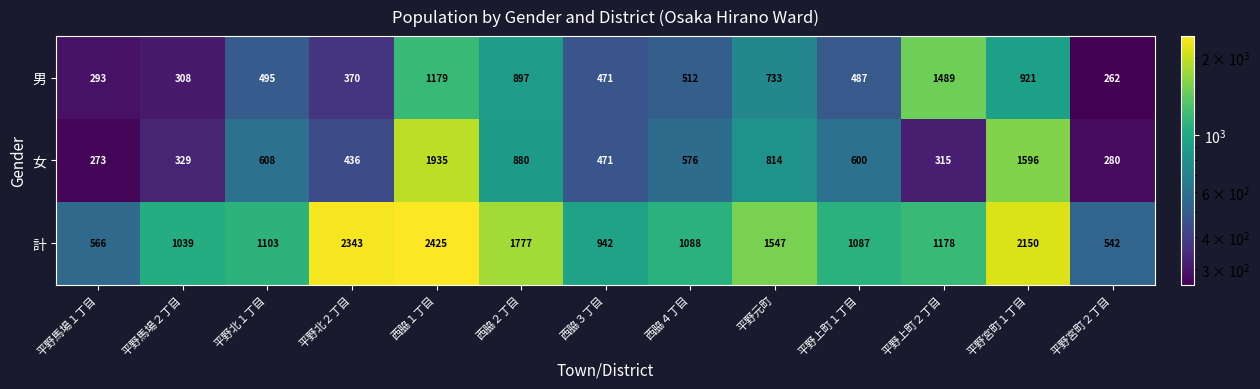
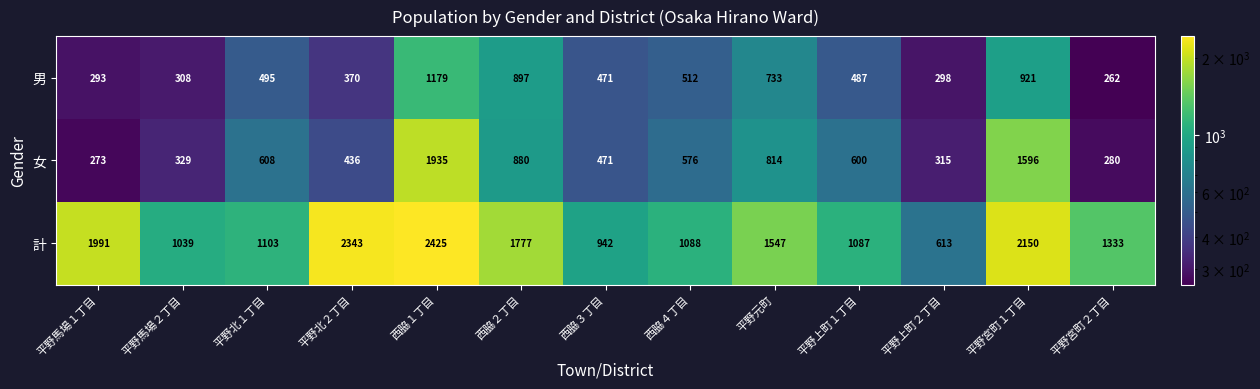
  {
    "男": {
      "平野馬場１丁目": 293,
      "平野馬場２丁目": 308,
      "平野北１丁目": 495,
      "平野北２丁目": 370,
      "西脇１丁目": 1179,
      "西脇２丁目": 897,
      "西脇３丁目": 471,
      "西脇４丁目": 512,
      "平野元町": 733,
      "平野上町１丁目": 487,
-     "平野上町２丁目": 1489,
+     "平野上町２丁目": 298,
      "平野宮町１丁目": 921,
      "平野宮町２丁目": 262
    },
    "女": {
      "平野馬場１丁目": 273,
      "平野馬場２丁目": 329,
      "平野北１丁目": 608,
      "平野北２丁目": 436,
      "西脇１丁目": 1935,
      "西脇２丁目": 880,
      "西脇３丁目": 471,
      "西脇４丁目": 576,
      "平野元町": 814,
      "平野上町１丁目": 600,
      "平野上町２丁目": 315,
      "平野宮町１丁目": 1596,
      "平野宮町２丁目": 280
    },
    "計": {
-     "平野馬場１丁目": 566,
+     "平野馬場１丁目": 1991,
      "平野馬場２丁目": 1039,
      "平野北１丁目": 1103,
      "平野北２丁目": 2343,
      "西脇１丁目": 2425,
      "西脇２丁目": 1777,
      "西脇３丁目": 942,
      "西脇４丁目": 1088,
      "平野元町": 1547,
      "平野上町１丁目": 1087,
-     "平野上町２丁目": 1178,
+     "平野上町２丁目": 613,
      "平野宮町１丁目": 2150,
-     "平野宮町２丁目": 542
+     "平野宮町２丁目": 1333
    }
  }
